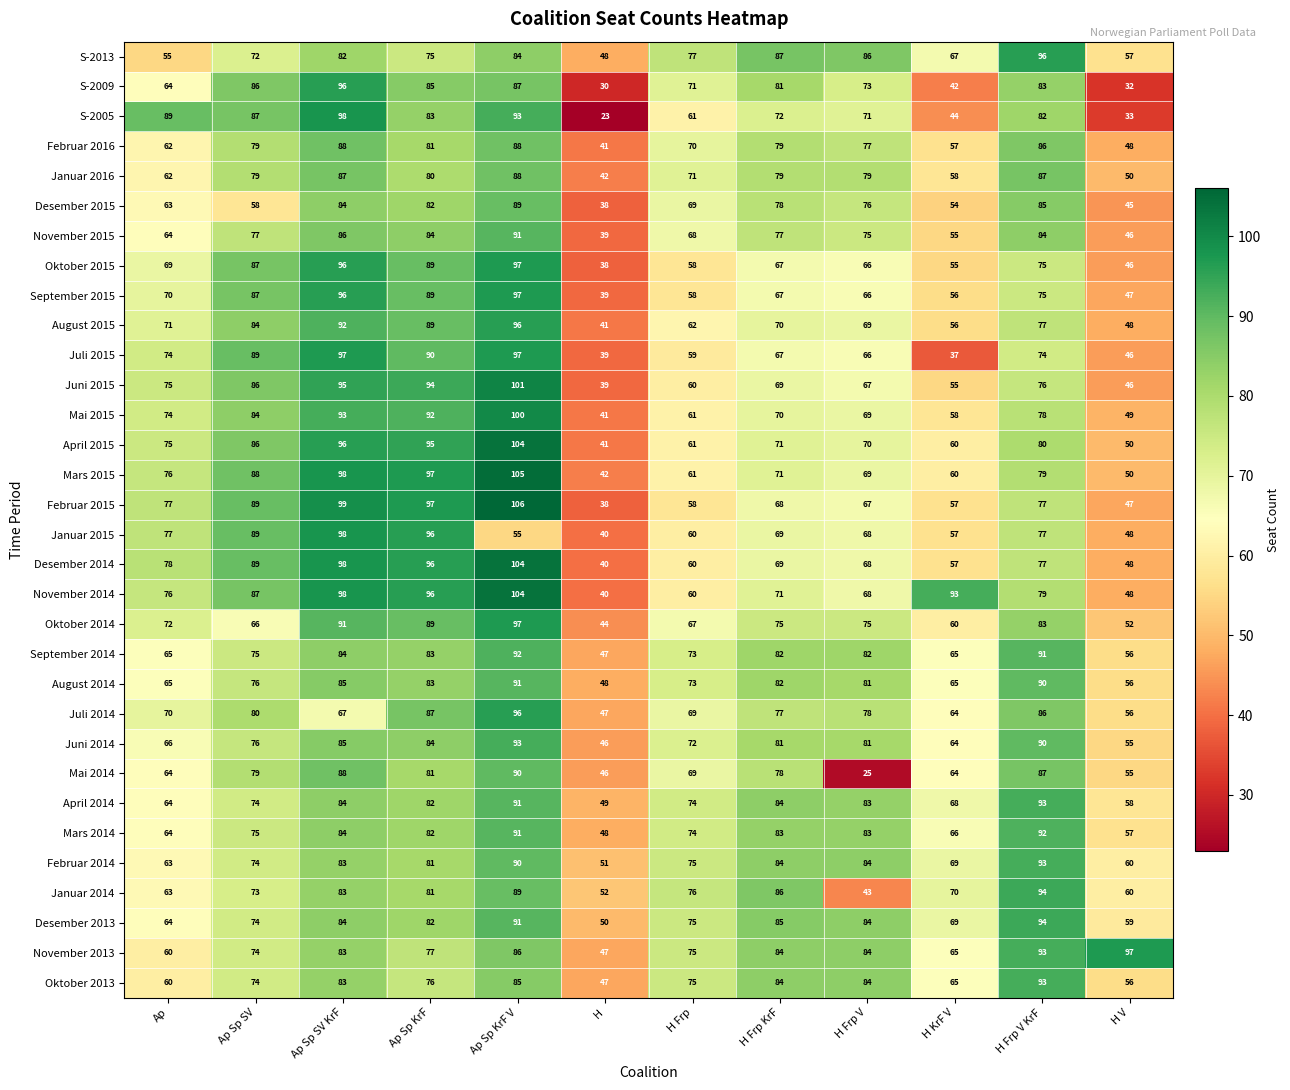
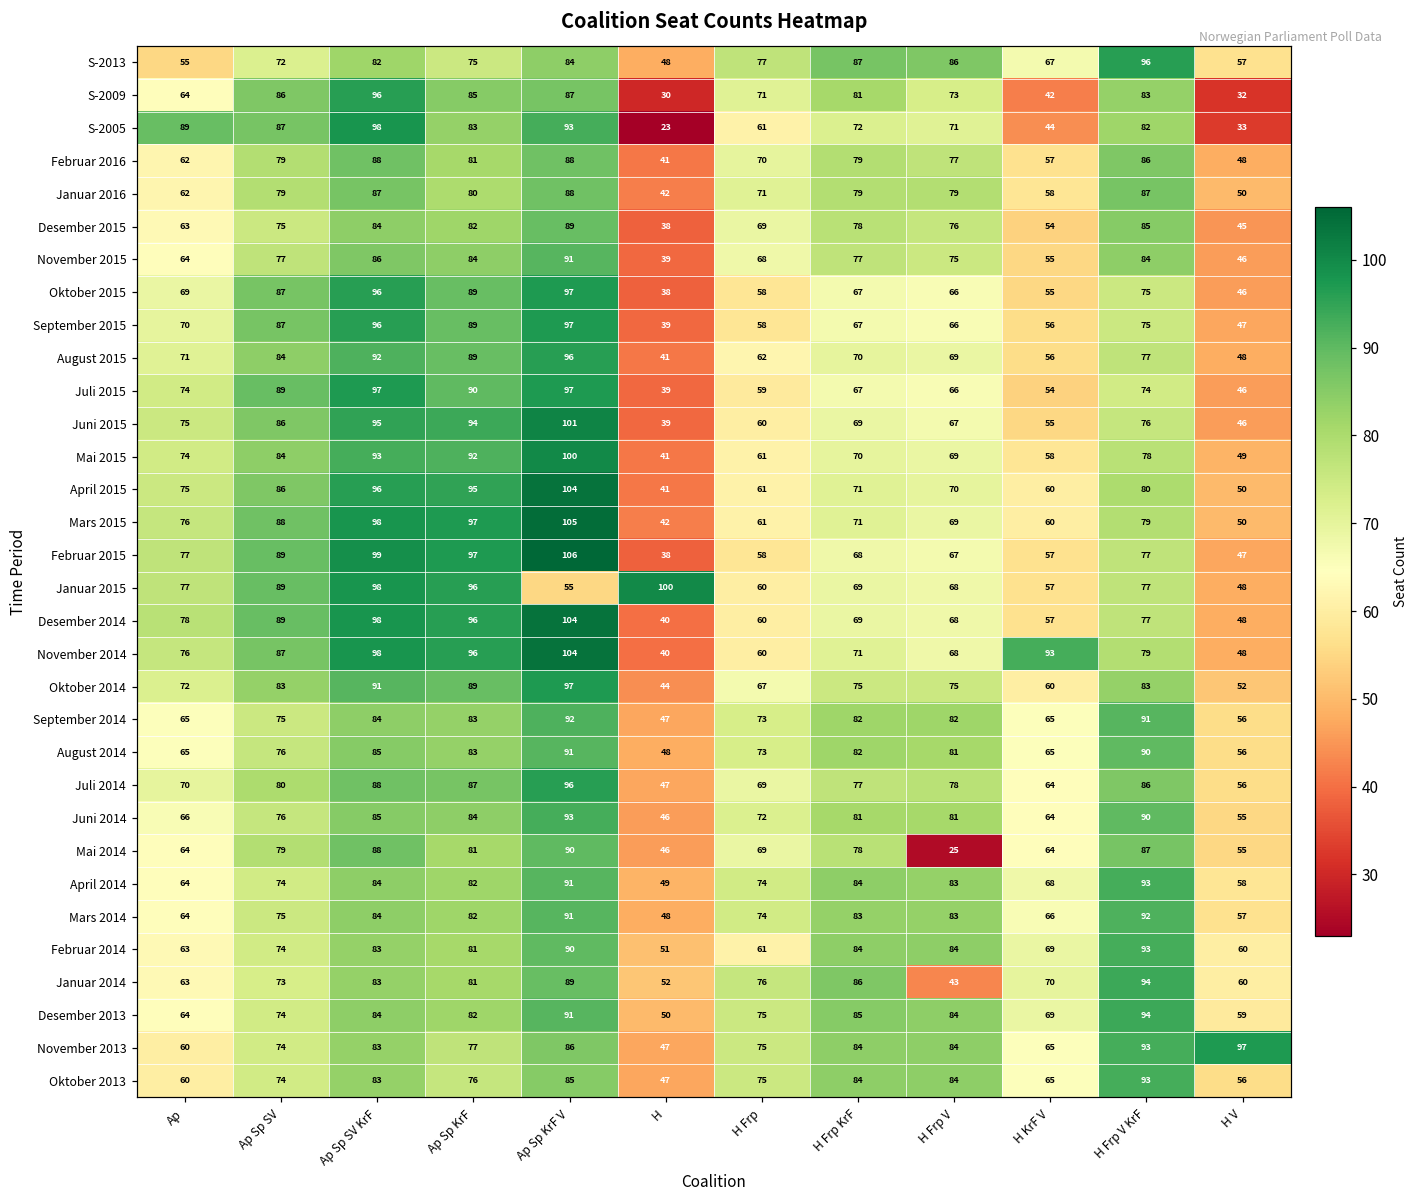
  {
    "Desember 2015": {
      "Ap": 63,
-     "Ap Sp SV": 58,
+     "Ap Sp SV": 75,
      "Ap Sp SV KrF": 84,
      "Ap Sp KrF": 82,
      "Ap Sp KrF V": 89,
      "H": 38,
      "H Frp": 69,
      "H Frp KrF": 78,
      "H Frp V": 76,
      "H KrF V": 54,
      "H Frp V KrF": 85,
      "H V": 45
    },
    "Juli 2015": {
      "Ap": 74,
      "Ap Sp SV": 89,
      "Ap Sp SV KrF": 97,
      "Ap Sp KrF": 90,
      "Ap Sp KrF V": 97,
      "H": 39,
      "H Frp": 59,
      "H Frp KrF": 67,
      "H Frp V": 66,
-     "H KrF V": 37,
+     "H KrF V": 54,
      "H Frp V KrF": 74,
      "H V": 46
    },
    "Januar 2015": {
      "Ap": 77,
      "Ap Sp SV": 89,
      "Ap Sp SV KrF": 98,
      "Ap Sp KrF": 96,
      "Ap Sp KrF V": 55,
-     "H": 40,
+     "H": 100,
      "H Frp": 60,
      "H Frp KrF": 69,
      "H Frp V": 68,
      "H KrF V": 57,
      "H Frp V KrF": 77,
      "H V": 48
    },
    "Oktober 2014": {
      "Ap": 72,
-     "Ap Sp SV": 66,
+     "Ap Sp SV": 83,
      "Ap Sp SV KrF": 91,
      "Ap Sp KrF": 89,
      "Ap Sp KrF V": 97,
      "H": 44,
      "H Frp": 67,
      "H Frp KrF": 75,
      "H Frp V": 75,
      "H KrF V": 60,
      "H Frp V KrF": 83,
      "H V": 52
    },
    "Juli 2014": {
      "Ap": 70,
      "Ap Sp SV": 80,
-     "Ap Sp SV KrF": 67,
+     "Ap Sp SV KrF": 88,
      "Ap Sp KrF": 87,
      "Ap Sp KrF V": 96,
      "H": 47,
      "H Frp": 69,
      "H Frp KrF": 77,
      "H Frp V": 78,
      "H KrF V": 64,
      "H Frp V KrF": 86,
      "H V": 56
    },
    "Februar 2014": {
      "Ap": 63,
      "Ap Sp SV": 74,
      "Ap Sp SV KrF": 83,
      "Ap Sp KrF": 81,
      "Ap Sp KrF V": 90,
      "H": 51,
-     "H Frp": 75,
+     "H Frp": 61,
      "H Frp KrF": 84,
      "H Frp V": 84,
      "H KrF V": 69,
      "H Frp V KrF": 93,
      "H V": 60
    }
  }
